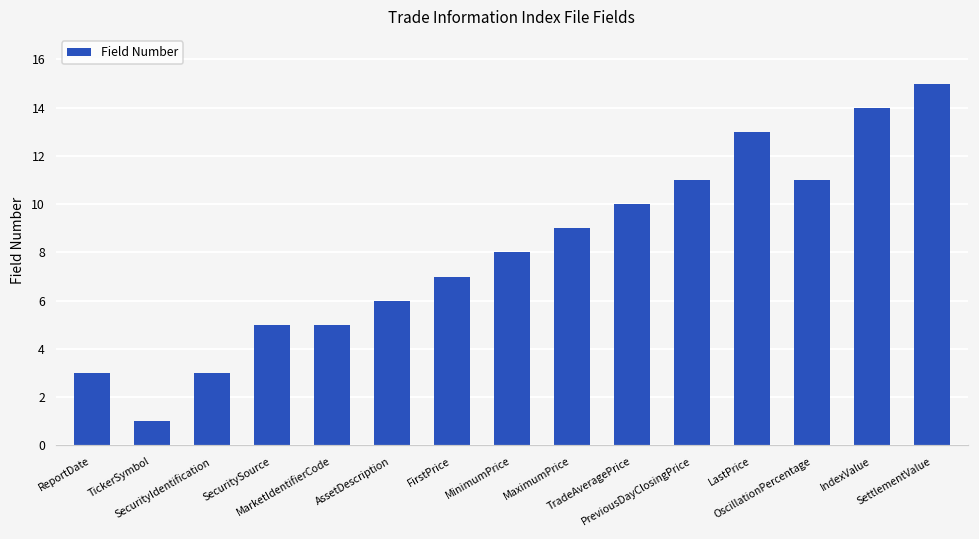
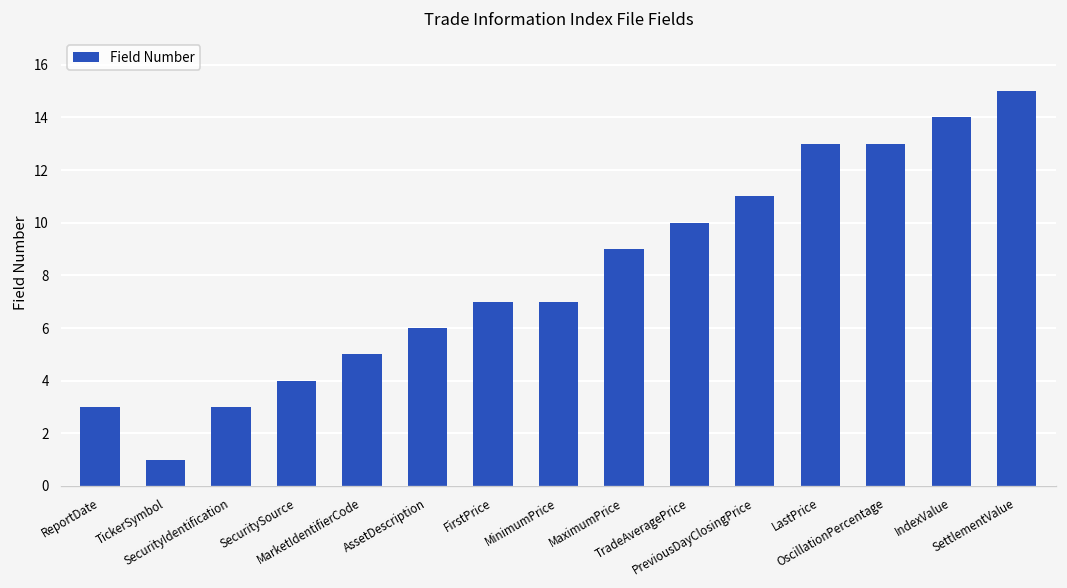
  {
    "ReportDate": 3,
    "TickerSymbol": 1,
    "SecurityIdentification": 3,
-   "SecuritySource": 5,
+   "SecuritySource": 4,
    "MarketIdentifierCode": 5,
    "AssetDescription": 6,
    "FirstPrice": 7,
-   "MinimumPrice": 8,
+   "MinimumPrice": 7,
    "MaximumPrice": 9,
    "TradeAveragePrice": 10,
    "PreviousDayClosingPrice": 11,
    "LastPrice": 13,
-   "OscillationPercentage": 11,
+   "OscillationPercentage": 13,
    "IndexValue": 14,
    "SettlementValue": 15
  }
